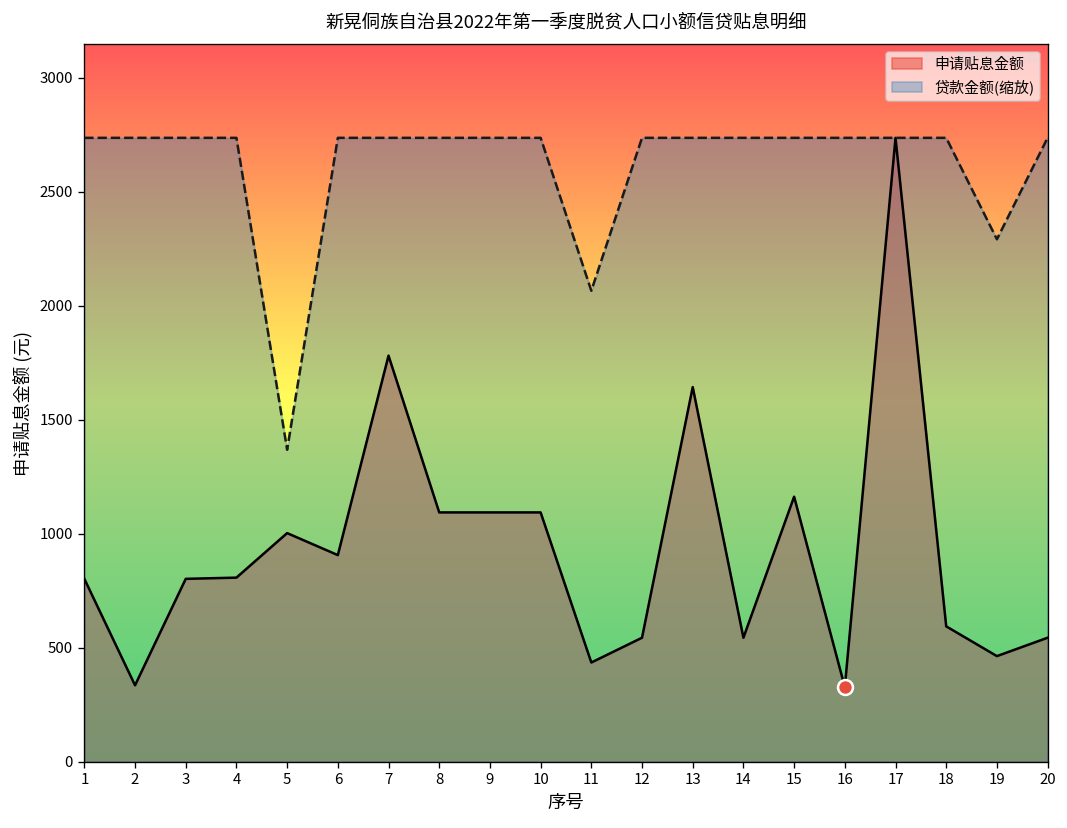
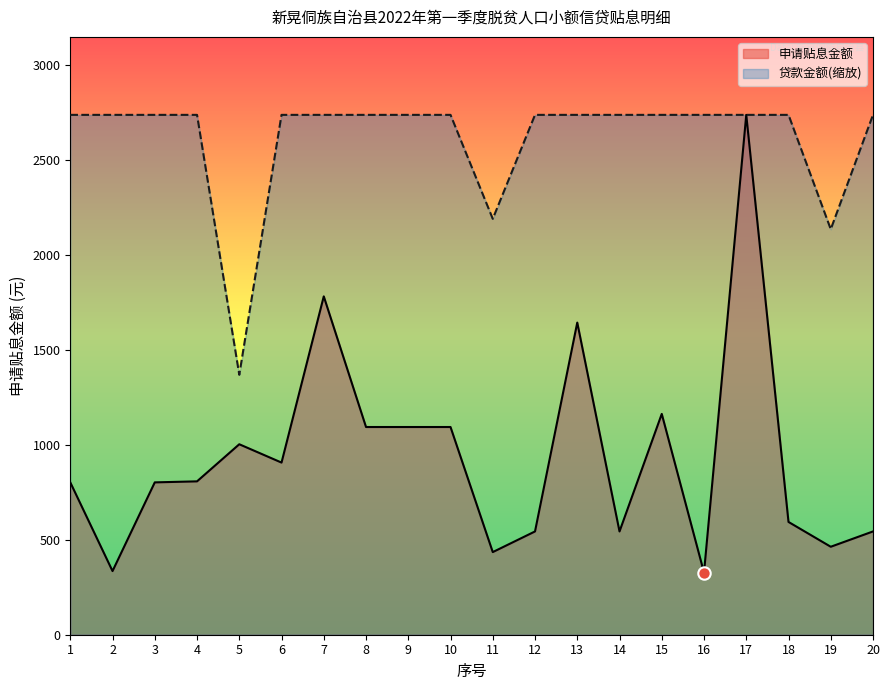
  {
    "贷款金额(缩放)": {
      "1": 2740,
      "2": 2740,
      "3": 2740,
      "4": 2740,
      "5": 1370,
      "6": 2740,
      "7": 2740,
      "8": 2740,
      "9": 2740,
      "10": 2740,
-     "11": 2070,
+     "11": 2190,
      "12": 2740,
      "13": 2740,
      "14": 2740,
      "15": 2740,
      "16": 2740,
      "18": 2740,
-     "19": 2290,
+     "19": 2130,
      "20": 2740
    }
  }
